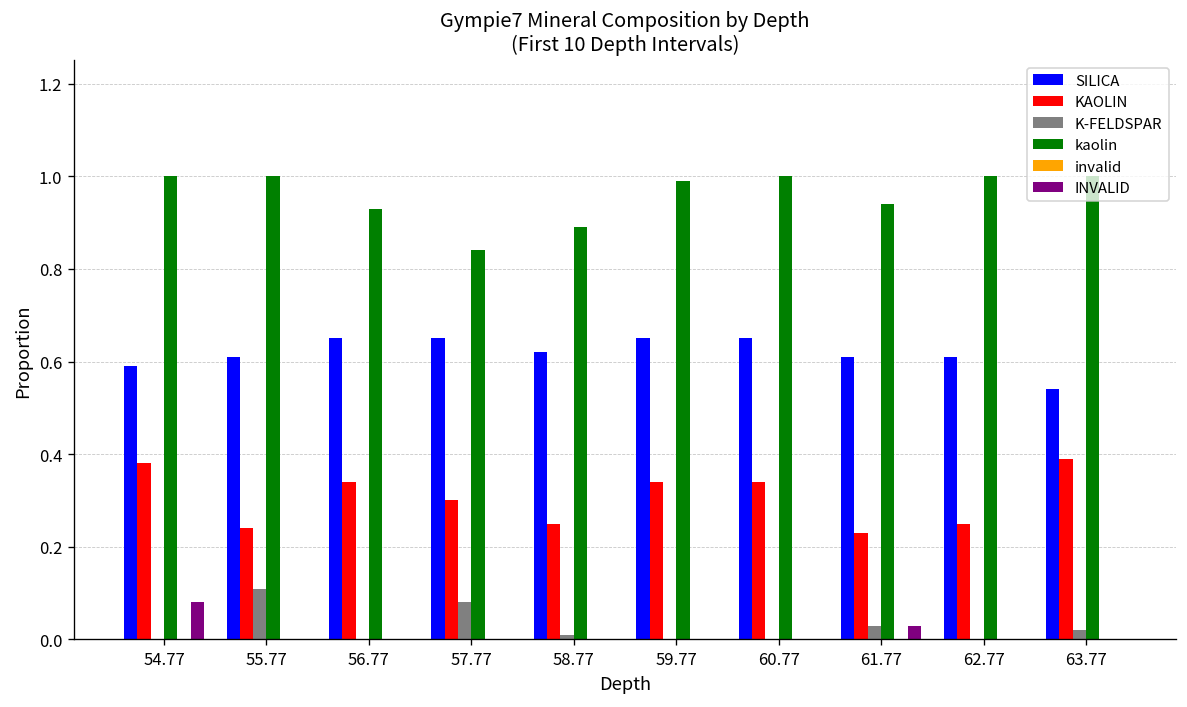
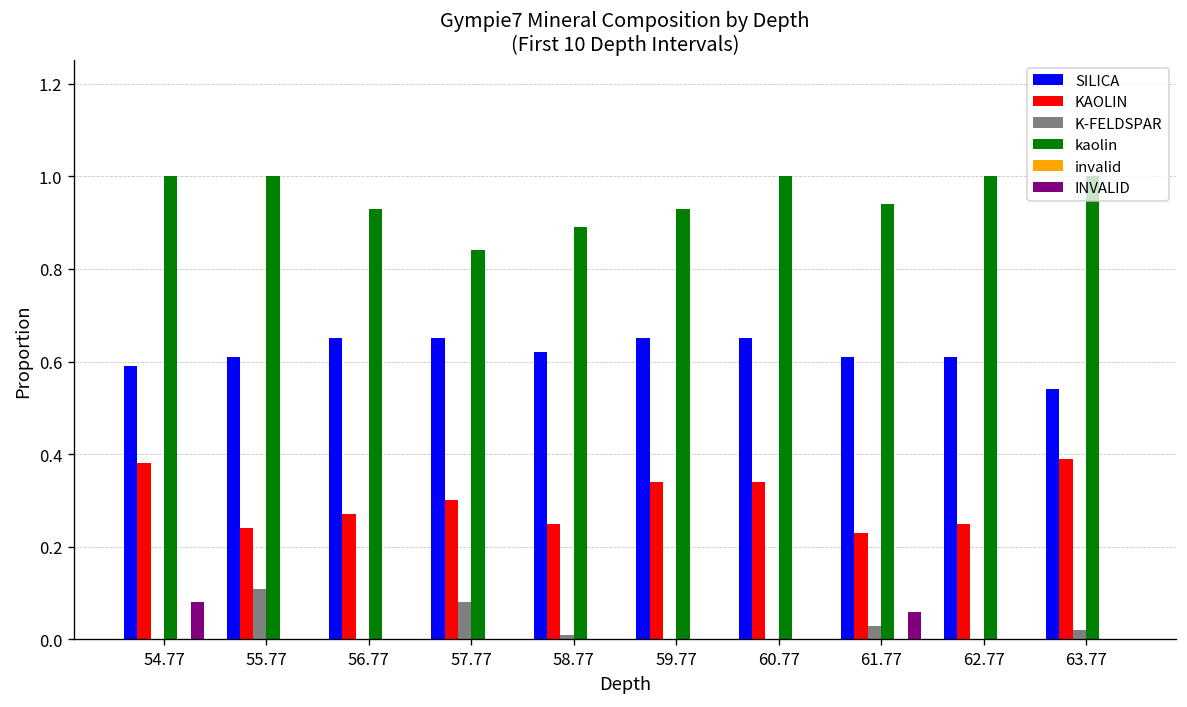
  {
    "SILICA": {
      "54.77": 0.59,
      "55.77": 0.61,
      "56.77": 0.65,
      "57.77": 0.65,
      "58.77": 0.62,
      "59.77": 0.65,
      "60.77": 0.65,
      "61.77": 0.61,
      "62.77": 0.61,
      "63.77": 0.54
    },
    "KAOLIN": {
      "54.77": 0.38,
      "55.77": 0.24,
-     "56.77": 0.34,
+     "56.77": 0.27,
      "57.77": 0.30,
      "58.77": 0.25,
      "59.77": 0.34,
      "60.77": 0.34,
      "61.77": 0.23,
      "62.77": 0.25,
      "63.77": 0.39
    },
    "K-FELDSPAR": {
      "54.77": 0.00,
      "55.77": 0.11,
      "56.77": 0.00,
      "57.77": 0.08,
      "58.77": 0.01,
      "59.77": 0.00,
      "60.77": 0.00,
      "61.77": 0.03,
      "62.77": 0.00,
      "63.77": 0.02
    },
    "kaolin": {
      "54.77": 1.00,
      "55.77": 1.00,
      "56.77": 0.93,
      "57.77": 0.84,
      "58.77": 0.89,
-     "59.77": 0.99,
+     "59.77": 0.93,
      "60.77": 1.00,
      "61.77": 0.94,
      "62.77": 1.00
    },
    "invalid": {
      "54.77": 0.00,
      "55.77": 0.00,
      "56.77": 0.00,
      "57.77": 0.00,
      "58.77": 0.00,
      "59.77": 0.00,
      "60.77": 0.00,
      "61.77": 0.00,
      "62.77": 0.00,
      "63.77": 0.00
    },
    "INVALID": {
      "54.77": 0.08,
      "55.77": 0.00,
      "56.77": 0.00,
      "57.77": 0.00,
      "58.77": 0.00,
      "59.77": 0.00,
      "60.77": 0.00,
-     "61.77": 0.03,
+     "61.77": 0.06,
      "62.77": 0.00,
      "63.77": 0.00
    }
  }
